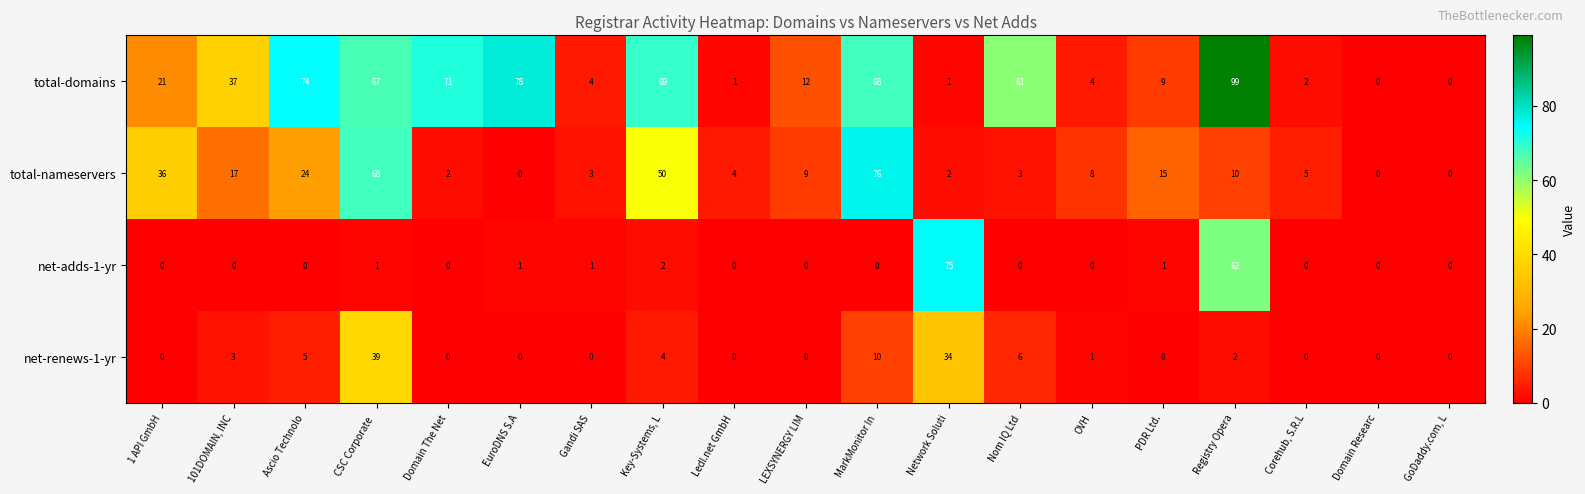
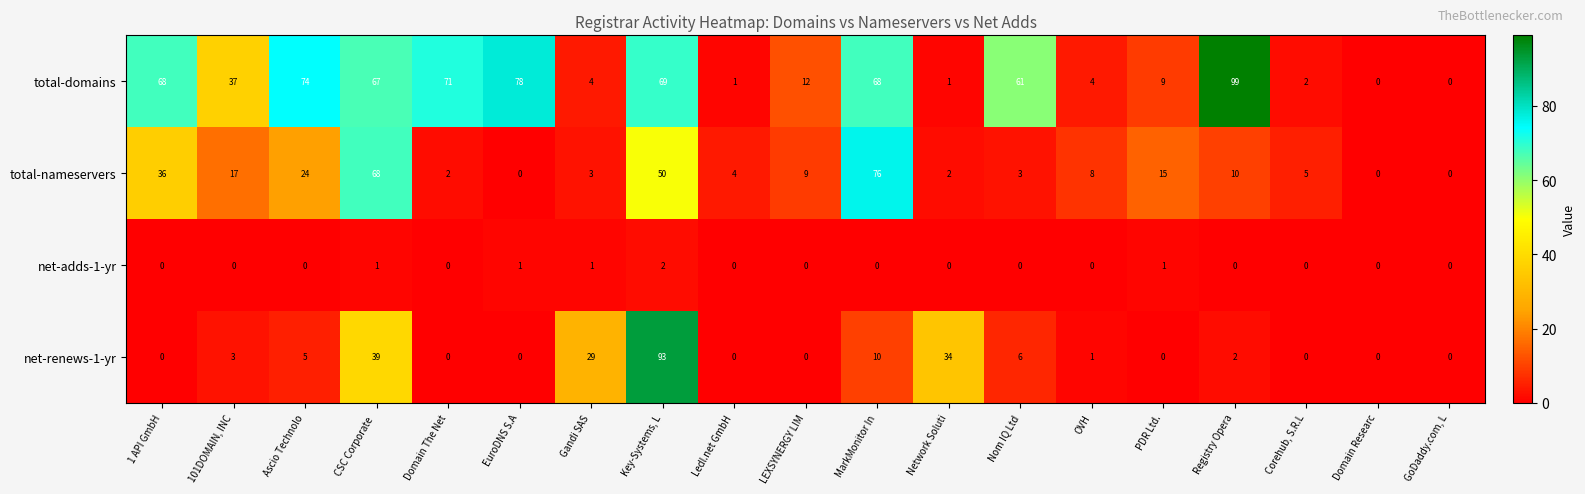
  {
    "total-domains": {
-     "1 API GmbH": 21,
+     "1 API GmbH": 68,
      "101DOMAIN, INC": 37,
      "Ascio Technolo": 74,
      "CSC Corporate": 67,
      "Domain The Net": 71,
      "EuroDNS S.A": 78,
      "Gandi SAS": 4,
      "Key-Systems, L": 69,
      "Ledl.net GmbH": 1,
      "LEXSYNERGY LIM": 12,
      "MarkMonitor In": 68,
      "Network Soluti": 1,
      "Nom IQ Ltd": 61,
      "OVH": 4,
      "PDR Ltd.": 9,
      "Registry Opera": 99,
      "Corehub, S.R.L": 2,
      "Domain Researc": 0,
      "GoDaddy.com, L": 0
    },
    "total-nameservers": {
      "1 API GmbH": 36,
      "101DOMAIN, INC": 17,
      "Ascio Technolo": 24,
      "CSC Corporate": 68,
      "Domain The Net": 2,
      "EuroDNS S.A": 0,
      "Gandi SAS": 3,
      "Key-Systems, L": 50,
      "Ledl.net GmbH": 4,
      "LEXSYNERGY LIM": 9,
      "MarkMonitor In": 76,
      "Network Soluti": 2,
      "Nom IQ Ltd": 3,
      "OVH": 8,
      "PDR Ltd.": 15,
      "Registry Opera": 10,
      "Corehub, S.R.L": 5,
      "Domain Researc": 0,
      "GoDaddy.com, L": 0
    },
    "net-adds-1-yr": {
      "1 API GmbH": 0,
      "101DOMAIN, INC": 0,
      "Ascio Technolo": 0,
      "CSC Corporate": 1,
      "Domain The Net": 0,
      "EuroDNS S.A": 1,
      "Gandi SAS": 1,
      "Key-Systems, L": 2,
      "Ledl.net GmbH": 0,
      "LEXSYNERGY LIM": 0,
      "MarkMonitor In": 0,
-     "Network Soluti": 75,
+     "Network Soluti": 0,
      "Nom IQ Ltd": 0,
      "OVH": 0,
      "PDR Ltd.": 1,
-     "Registry Opera": 62,
+     "Registry Opera": 0,
      "Corehub, S.R.L": 0,
      "Domain Researc": 0,
      "GoDaddy.com, L": 0
    },
    "net-renews-1-yr": {
      "1 API GmbH": 0,
      "101DOMAIN, INC": 3,
      "Ascio Technolo": 5,
      "CSC Corporate": 39,
      "Domain The Net": 0,
      "EuroDNS S.A": 0,
-     "Gandi SAS": 0,
-     "Key-Systems, L": 4,
+     "Gandi SAS": 29,
+     "Key-Systems, L": 93,
      "Ledl.net GmbH": 0,
      "LEXSYNERGY LIM": 0,
      "MarkMonitor In": 10,
      "Network Soluti": 34,
      "Nom IQ Ltd": 6,
      "OVH": 1,
      "PDR Ltd.": 0,
      "Registry Opera": 2,
      "Corehub, S.R.L": 0,
      "Domain Researc": 0,
      "GoDaddy.com, L": 0
    }
  }
